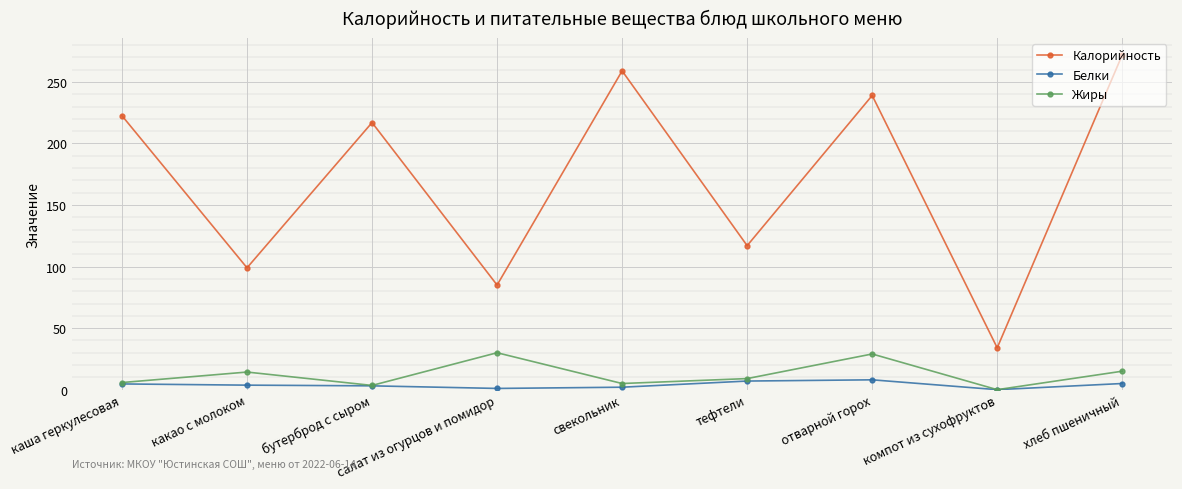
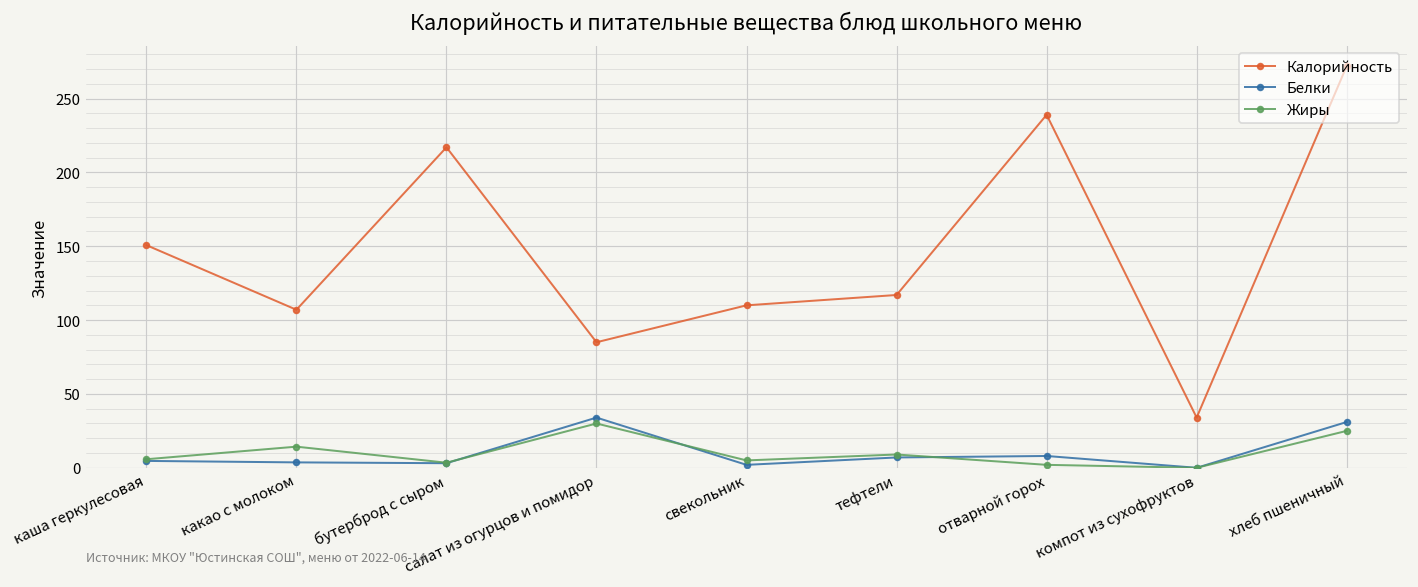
  {
    "Калорийность": {
-     "каша геркулесовая": 223,
-     "какао с молоком": 99,
+     "каша геркулесовая": 151,
+     "какао с молоком": 107,
      "бутерброд с сыром": 217,
      "салат из огурцов и помидор": 85,
-     "свекольник": 259,
+     "свекольник": 110,
      "тефтели": 117,
      "отварной горох": 239,
      "компот из сухофруктов": 34
    },
    "Белки": {
      "какао с молоком": 4,
-     "салат из огурцов и помидор": 1,
+     "салат из огурцов и помидор": 34,
      "свекольник": 2,
      "отварной горох": 8,
-     "хлеб пшеничный": 5
+     "хлеб пшеничный": 31
    },
    "Жиры": {
      "какао с молоком": 14,
      "салат из огурцов и помидор": 30,
      "свекольник": 5,
-     "отварной горох": 29,
-     "хлеб пшеничный": 15
+     "отварной горох": 2,
+     "хлеб пшеничный": 25
    }
  }
